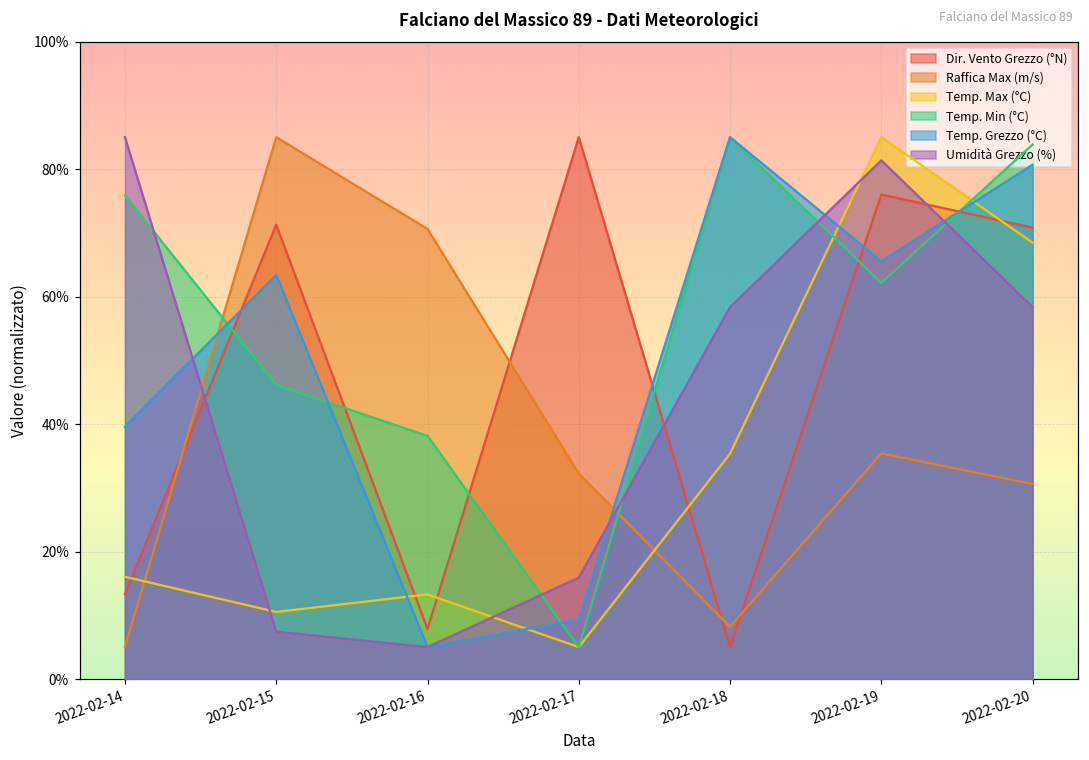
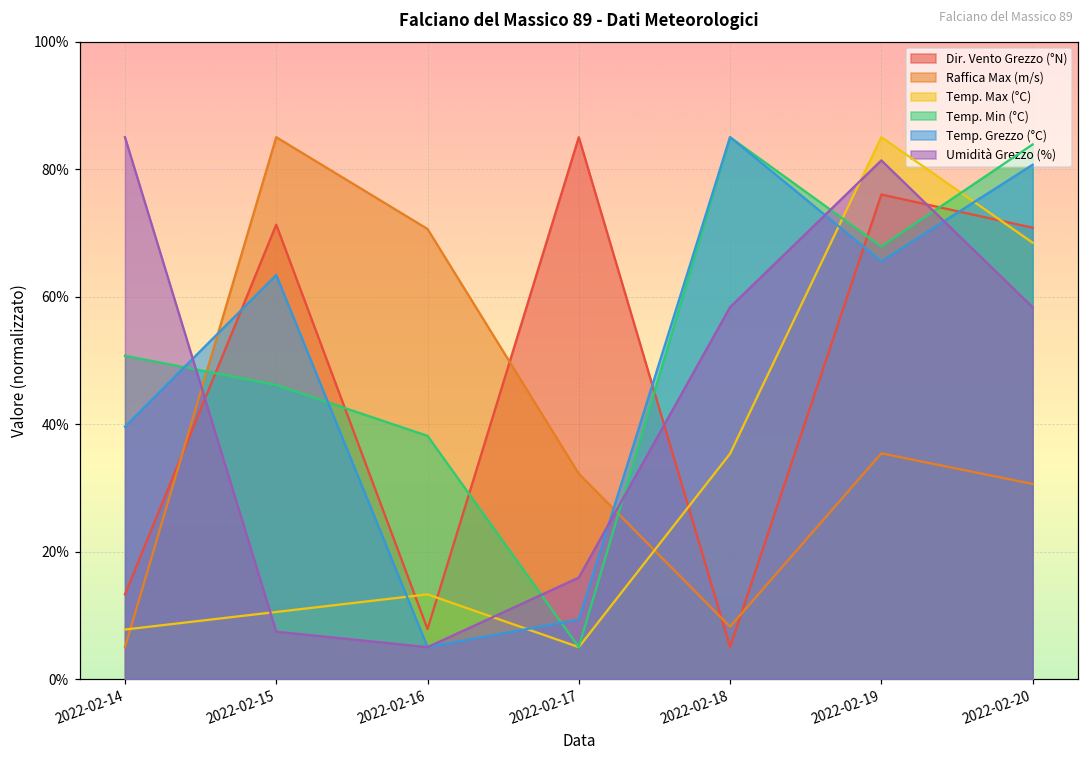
  {
    "Temp. Max (°C)": {
-     "2022-02-14": "16%",
+     "2022-02-14": "8%",
      "2022-02-15": "11%",
      "2022-02-16": "13%",
      "2022-02-18": "35%",
      "2022-02-19": "85%",
      "2022-02-20": "68%"
    },
    "Temp. Min (°C)": {
-     "2022-02-14": "76%",
+     "2022-02-14": "51%",
      "2022-02-15": "46%",
      "2022-02-16": "38%",
-     "2022-02-19": "62%"
+     "2022-02-19": "68%"
    },
    "Temp. Grezzo (°C)": {
      "2022-02-14": "40%",
      "2022-02-15": "63%",
      "2022-02-17": "9%",
      "2022-02-19": "66%",
      "2022-02-20": "81%"
    },
    "Umidità Grezzo (%)": {
      "2022-02-14": "85%",
      "2022-02-15": "7%",
      "2022-02-17": "16%",
      "2022-02-18": "58%",
      "2022-02-19": "81%",
      "2022-02-20": "58%"
    }
  }
